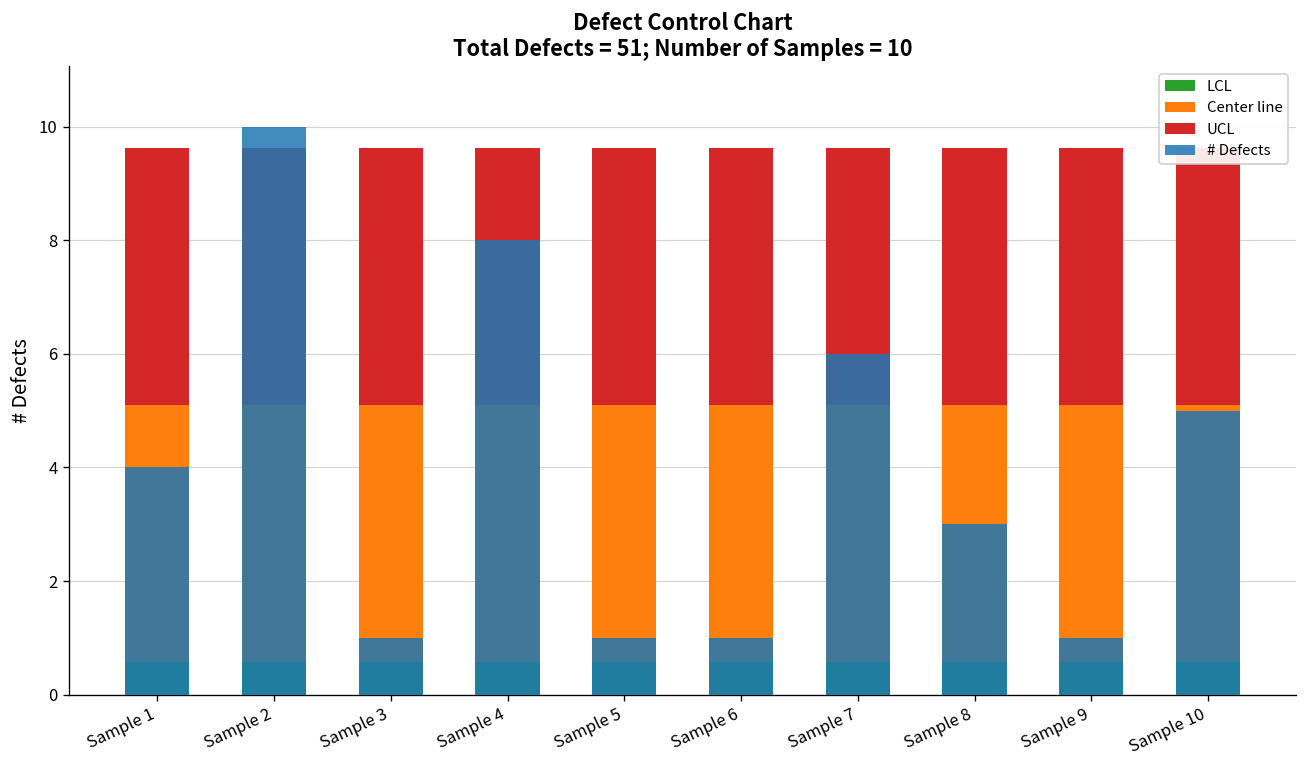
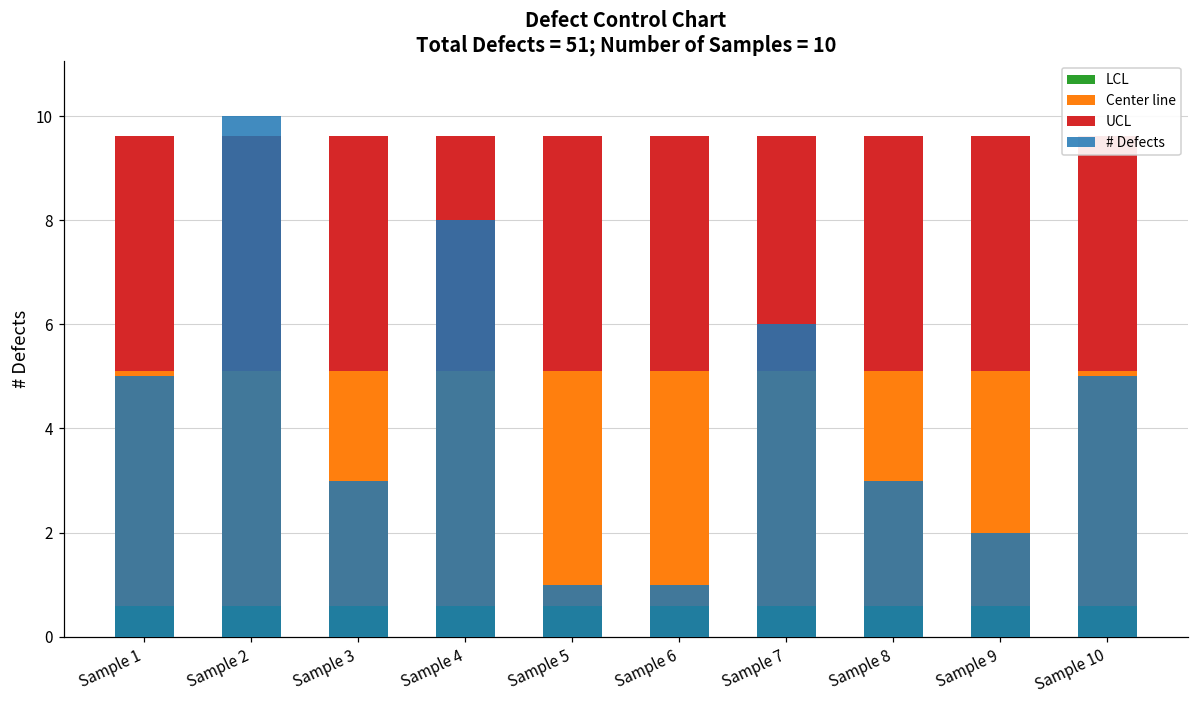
  {
    "# Defects": {
-     "Sample 1": 4,
+     "Sample 1": 5,
      "Sample 2": 10,
-     "Sample 3": 1,
-     "Sample 9": 1
+     "Sample 3": 3,
+     "Sample 9": 2
    }
  }
